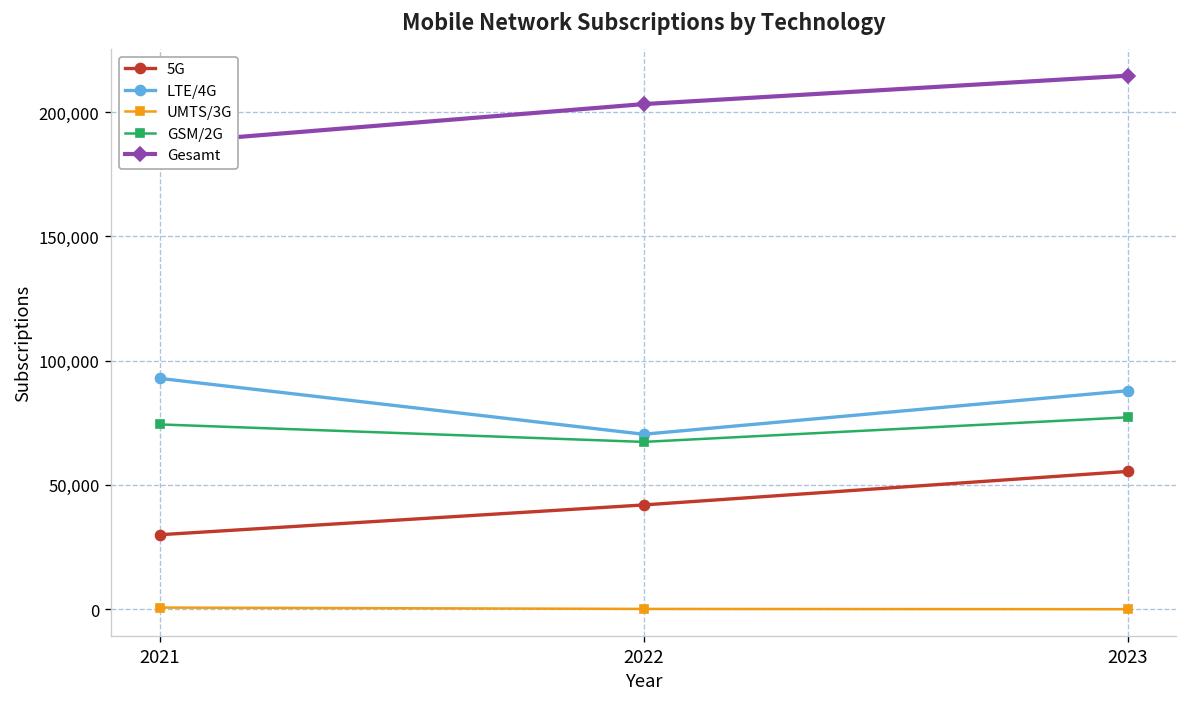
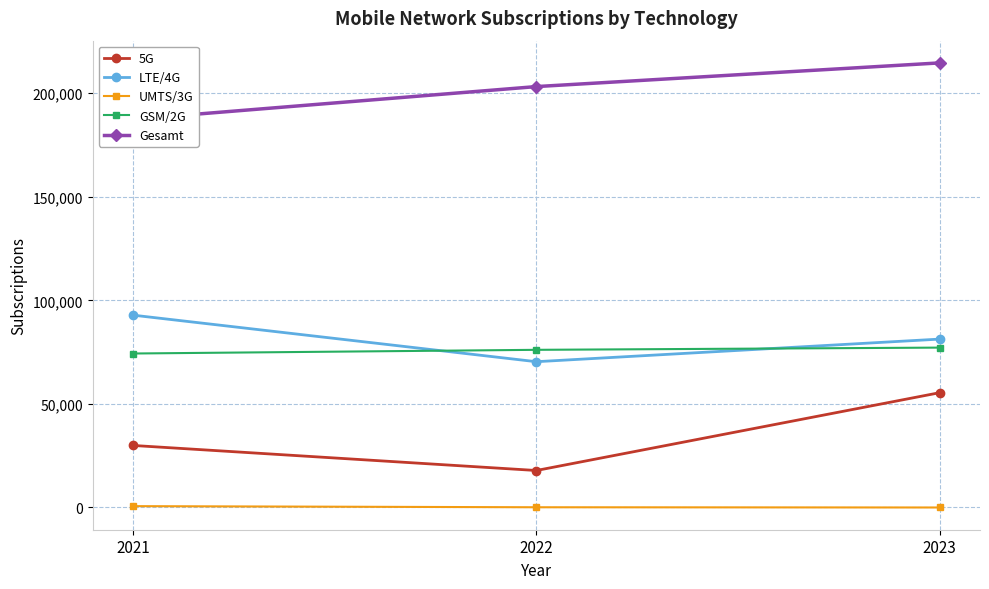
  {
    "5G": {
      "2021": "30,000",
-     "2022": "42,000",
+     "2022": "18,000",
      "2023": "55,000"
    },
    "LTE/4G": {
      "2021": "93,000",
      "2022": "70,000",
-     "2023": "88,000"
+     "2023": "81,000"
    },
    "UMTS/3G": {
      "2021": "1,000",
      "2022": "0",
      "2023": "0"
    },
    "GSM/2G": {
      "2021": "74,000",
-     "2022": "67,000",
+     "2022": "76,000",
      "2023": "77,000"
    },
    "Gesamt": {
      "2022": "203,000",
      "2023": "215,000"
    }
  }
